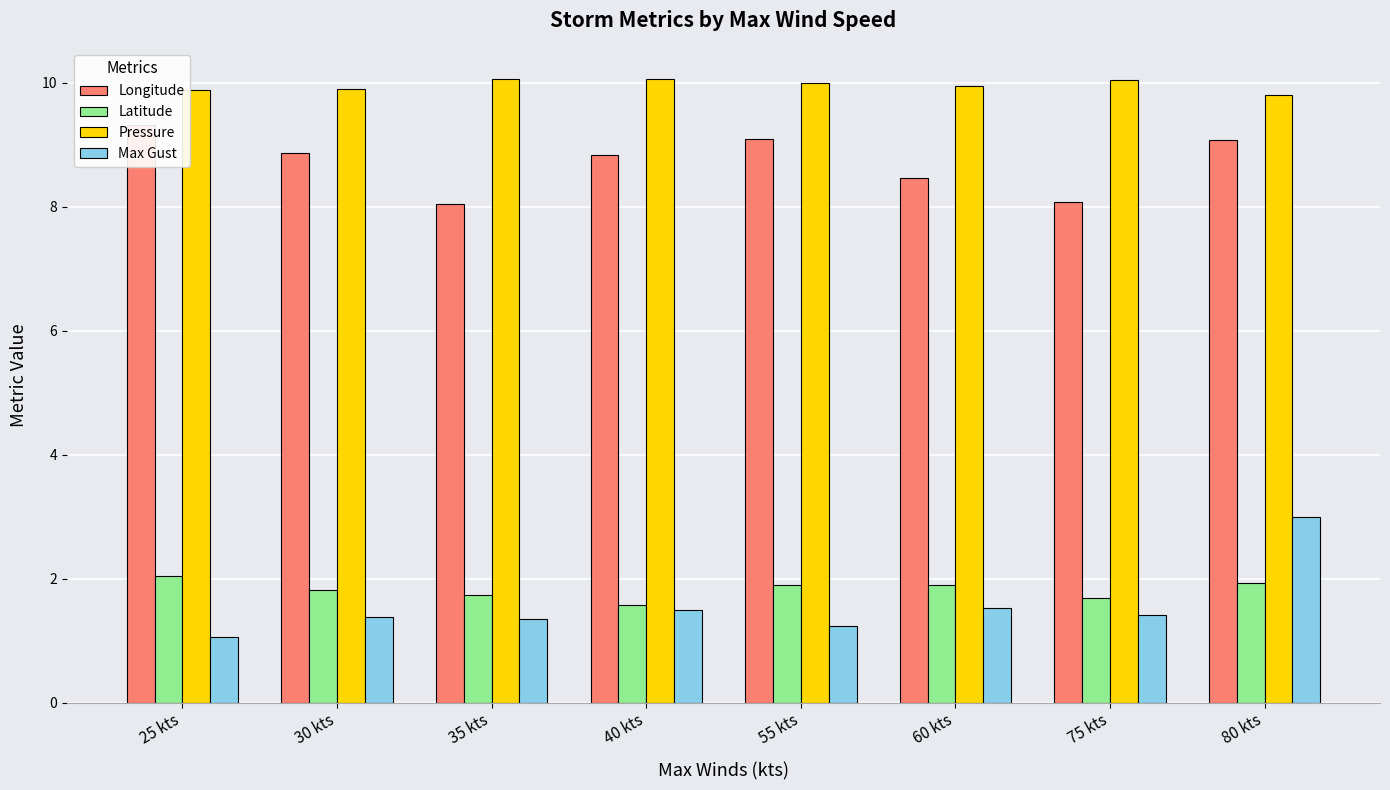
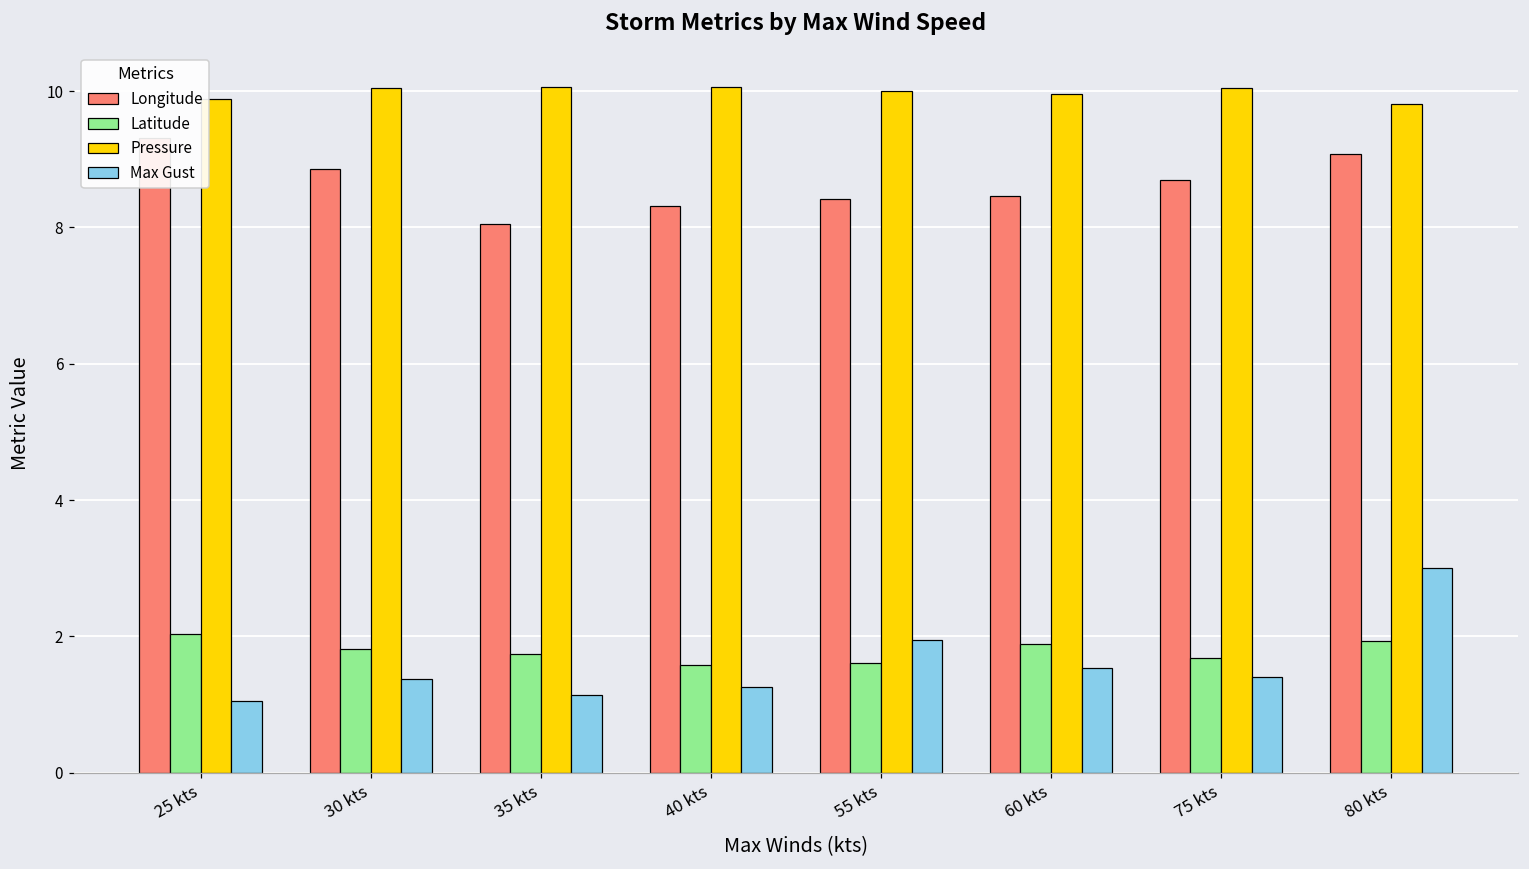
  {
    "Longitude": {
      "30 kts": 8.9,
      "35 kts": 8.1,
-     "40 kts": 8.8,
-     "55 kts": 9.1,
+     "40 kts": 8.3,
+     "55 kts": 8.4,
      "60 kts": 8.5,
-     "75 kts": 8.1,
+     "75 kts": 8.7,
      "80 kts": 9.1
    },
    "Latitude": {
      "25 kts": 2.0,
      "30 kts": 1.8,
      "35 kts": 1.7,
      "40 kts": 1.6,
-     "55 kts": 1.9,
+     "55 kts": 1.6,
      "60 kts": 1.9,
      "75 kts": 1.7,
      "80 kts": 1.9
    },
    "Pressure": {
      "25 kts": 9.9,
-     "30 kts": 9.9,
+     "30 kts": 10.1,
      "35 kts": 10.1,
      "40 kts": 10.1,
      "55 kts": 10.0,
      "60 kts": 10.0,
      "75 kts": 10.0,
      "80 kts": 9.8
    },
    "Max Gust": {
      "25 kts": 1.1,
      "30 kts": 1.4,
-     "35 kts": 1.3,
-     "40 kts": 1.5,
-     "55 kts": 1.2,
+     "35 kts": 1.1,
+     "40 kts": 1.3,
+     "55 kts": 2.0,
      "60 kts": 1.5,
      "75 kts": 1.4,
      "80 kts": 3.0
    }
  }
